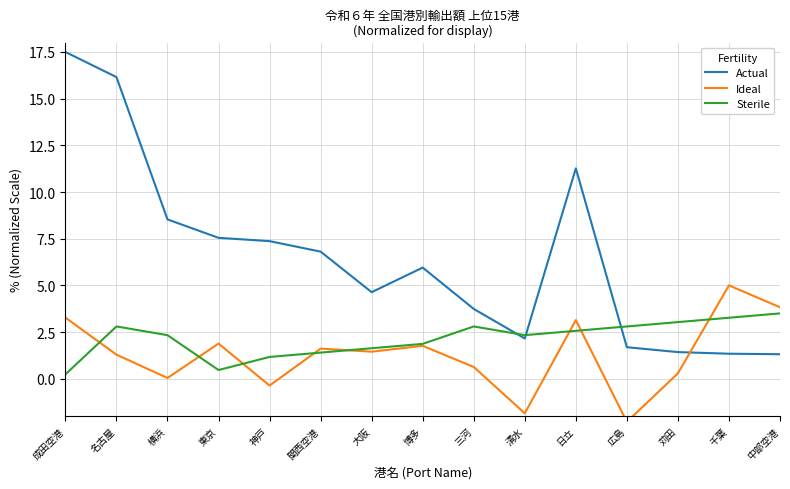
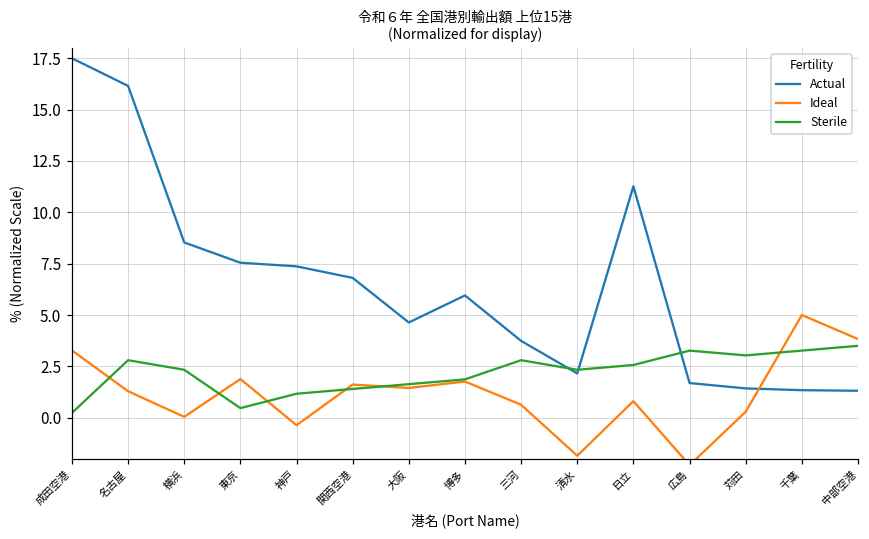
  {
    "Actual": {
      "成田空港": 17.5,
      "名古屋": 16.2,
      "横浜": 8.5,
      "東京": 7.5,
      "神戸": 7.4,
      "関西空港": 6.8,
      "大阪": 4.6,
      "博多": 6.0,
      "三河": 3.7,
      "清水": 2.2,
      "日立": 11.3,
      "広島": 1.7,
      "苅田": 1.4,
      "千葉": 1.3,
      "中部空港": 1.3
    },
    "Ideal": {
      "成田空港": 3.3,
      "名古屋": 1.3,
      "横浜": 0.0,
      "東京": 1.9,
      "神戸": -0.4,
      "関西空港": 1.6,
      "大阪": 1.4,
      "三河": 0.6,
      "清水": -1.9,
-     "日立": 3.1,
+     "日立": 0.8,
      "苅田": 0.3,
      "千葉": 5.0,
      "中部空港": 3.8
    },
    "Sterile": {
      "成田空港": 0.2,
      "名古屋": 2.8,
      "横浜": 2.3,
      "東京": 0.5,
      "神戸": 1.2,
      "関西空港": 1.4,
      "大阪": 1.6,
      "三河": 2.8,
      "清水": 2.3,
      "日立": 2.6,
-     "広島": 2.8,
+     "広島": 3.3,
      "苅田": 3.0,
      "千葉": 3.3,
      "中部空港": 3.5
    }
  }
